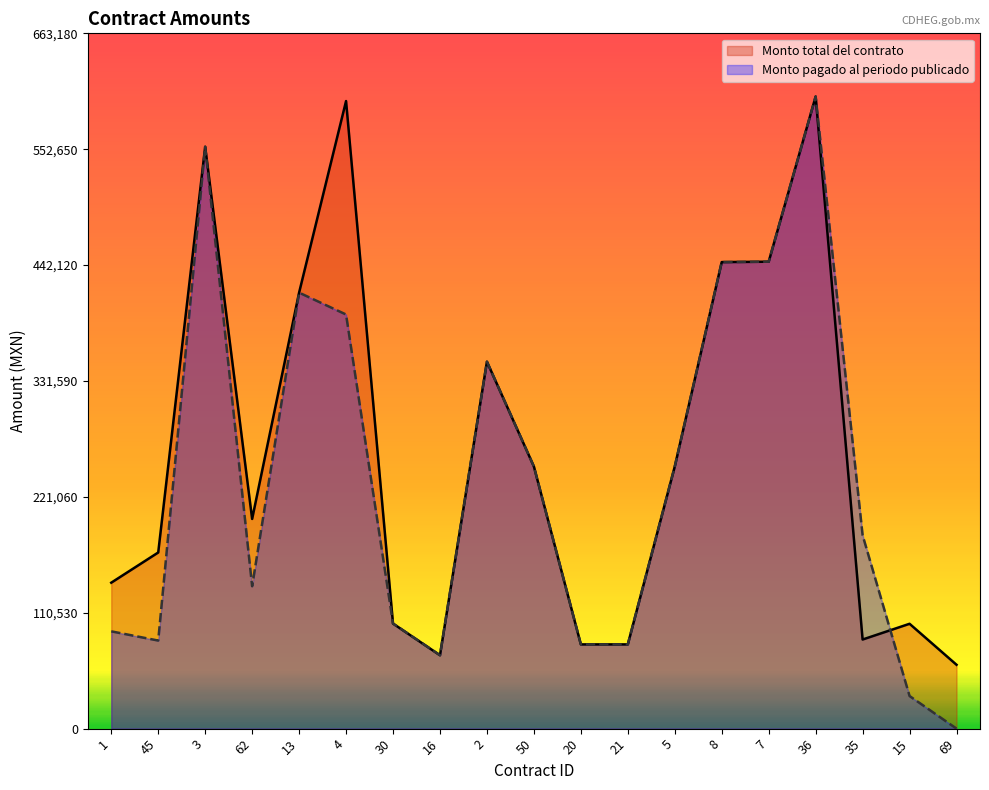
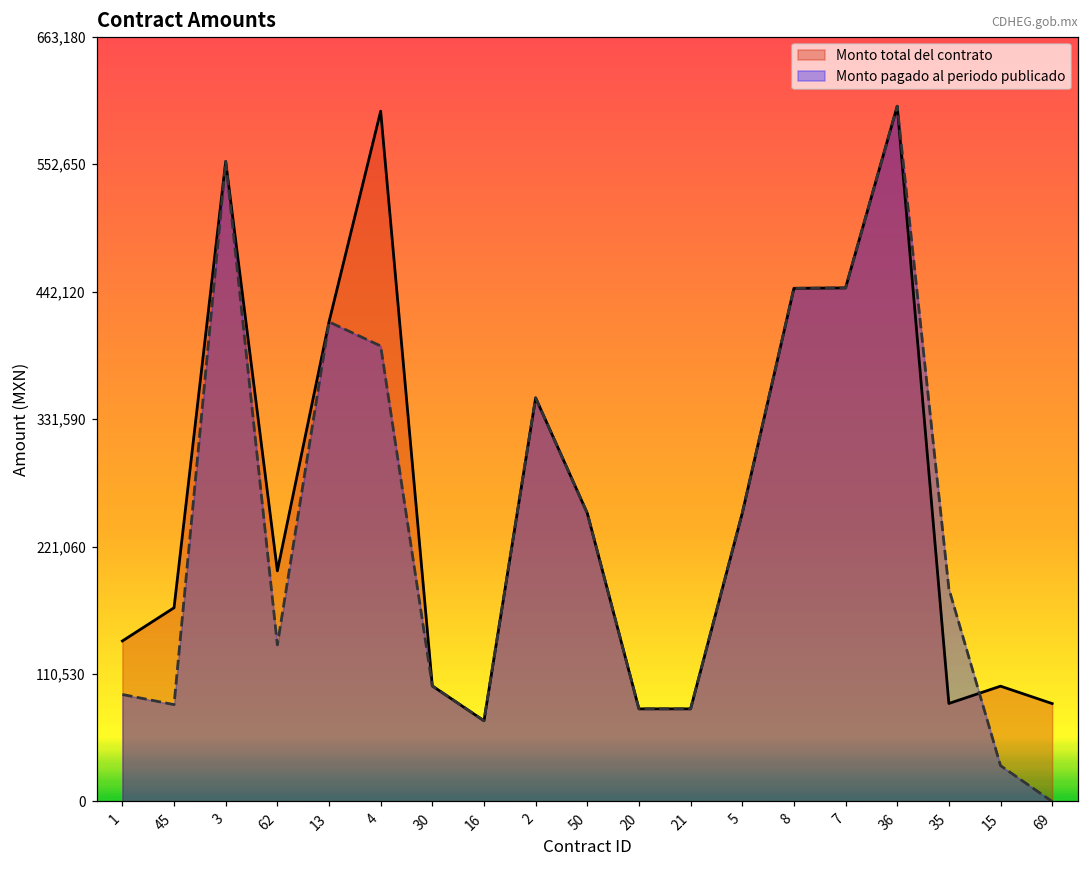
  {
    "Monto total del contrato": {
      "1": "139,000",
      "45": "168,000",
      "62": "200,000",
      "4": "599,000",
      "35": "85,000",
      "15": "100,000",
-     "69": "61,000"
+     "69": "85,000"
    },
    "Monto pagado al periodo publicado": {
      "1": "93,000",
      "45": "84,000",
      "62": "136,000",
      "4": "395,000",
      "35": "185,000",
      "15": "31,000",
      "69": "0"
    }
  }
